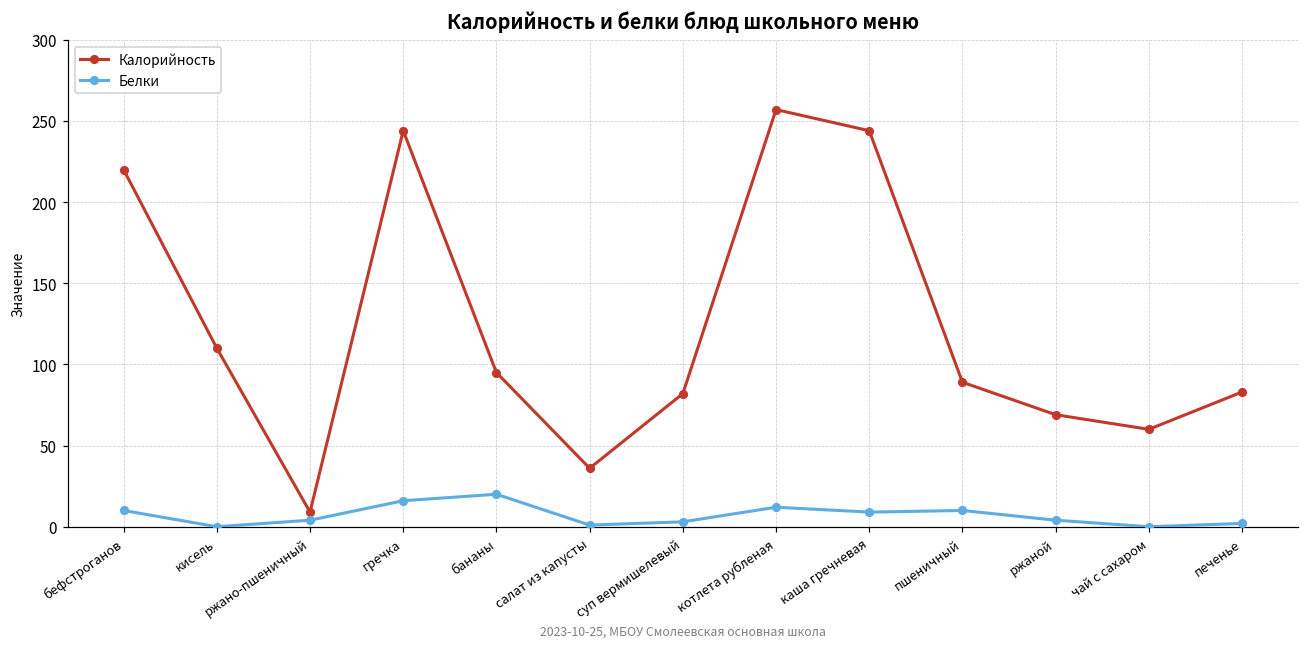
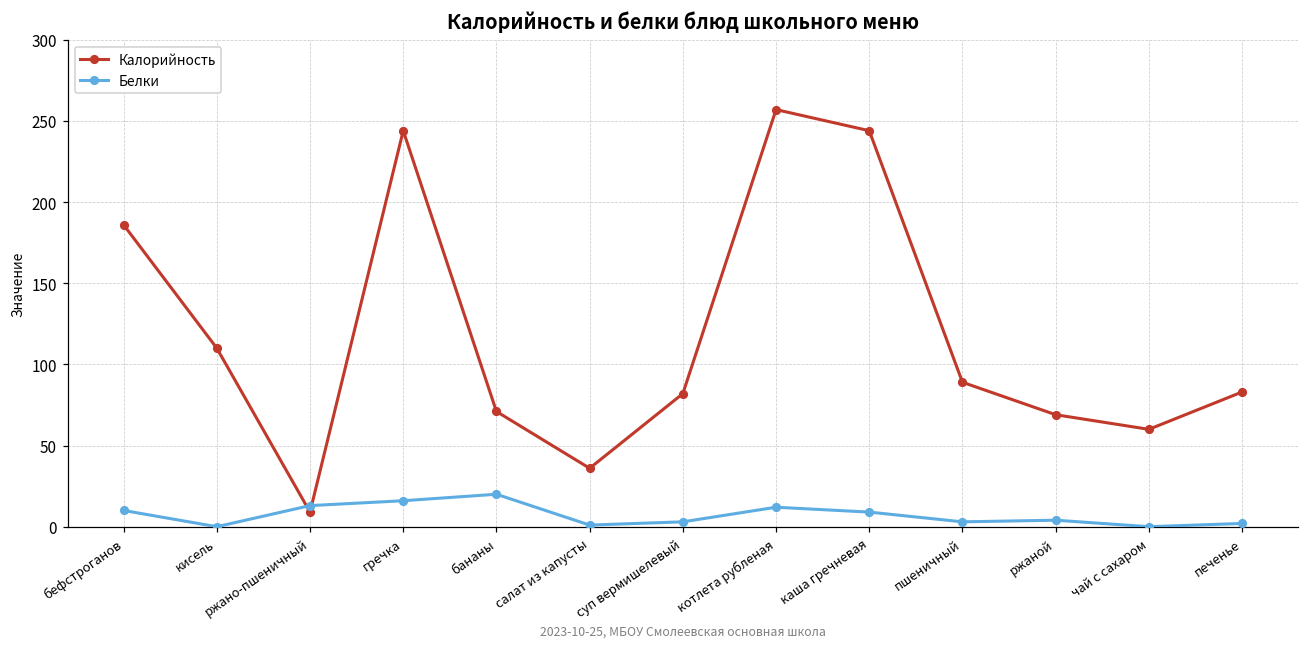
  {
    "Калорийность": {
-     "бефстроганов": 220,
+     "бефстроганов": 186,
      "кисель": 110,
      "ржано-пшеничный": 9,
      "гречка": 244,
-     "бананы": 95,
+     "бананы": 71,
      "салат из капусты": 36,
      "суп вермишелевый": 82,
      "котлета рубленая": 257,
      "каша гречневая": 244,
      "пшеничный": 89,
      "ржаной": 69,
      "чай с сахаром": 60,
      "печенье": 83
    },
    "Белки": {
      "бефстроганов": 10,
      "кисель": 0,
-     "ржано-пшеничный": 4,
+     "ржано-пшеничный": 13,
      "гречка": 16,
      "бананы": 20,
      "салат из капусты": 1,
      "суп вермишелевый": 3,
      "котлета рубленая": 12,
      "каша гречневая": 9,
-     "пшеничный": 10,
+     "пшеничный": 3,
      "ржаной": 4,
      "чай с сахаром": 0,
      "печенье": 2
    }
  }
